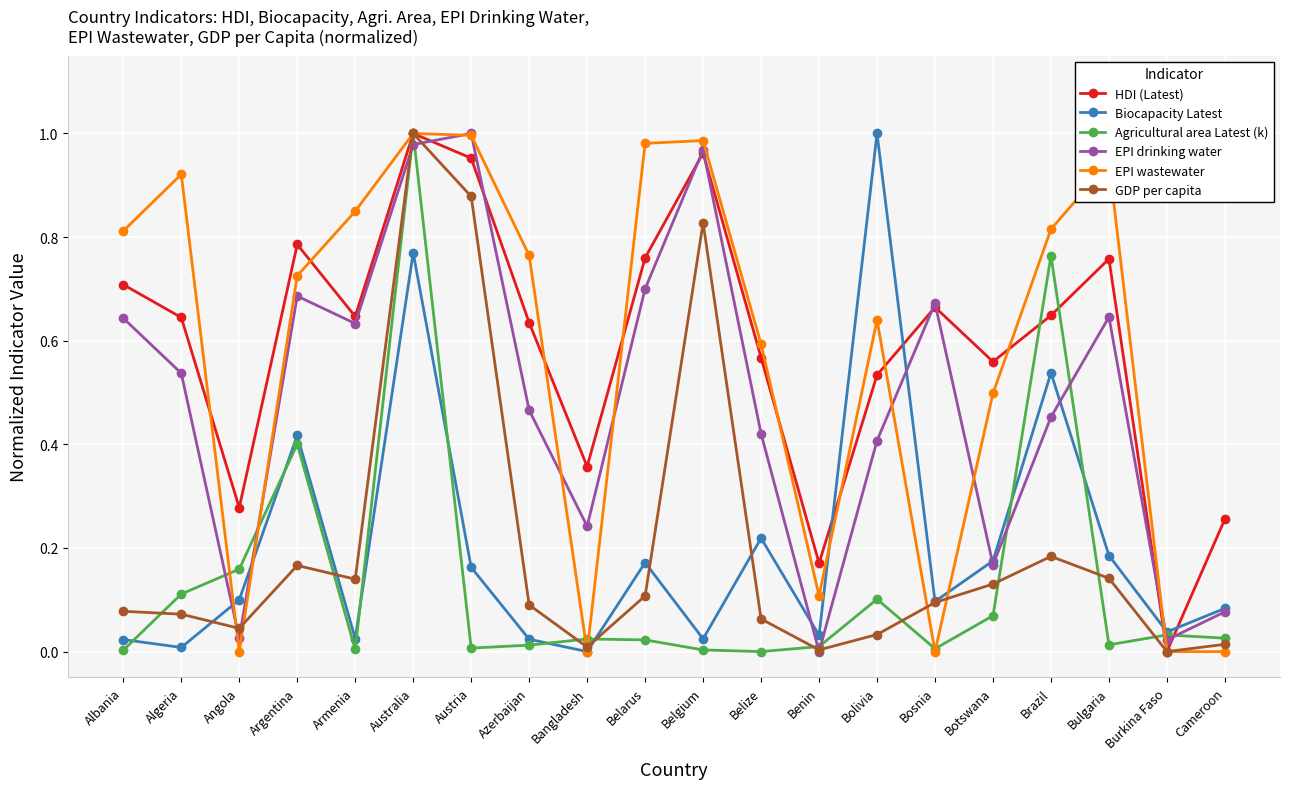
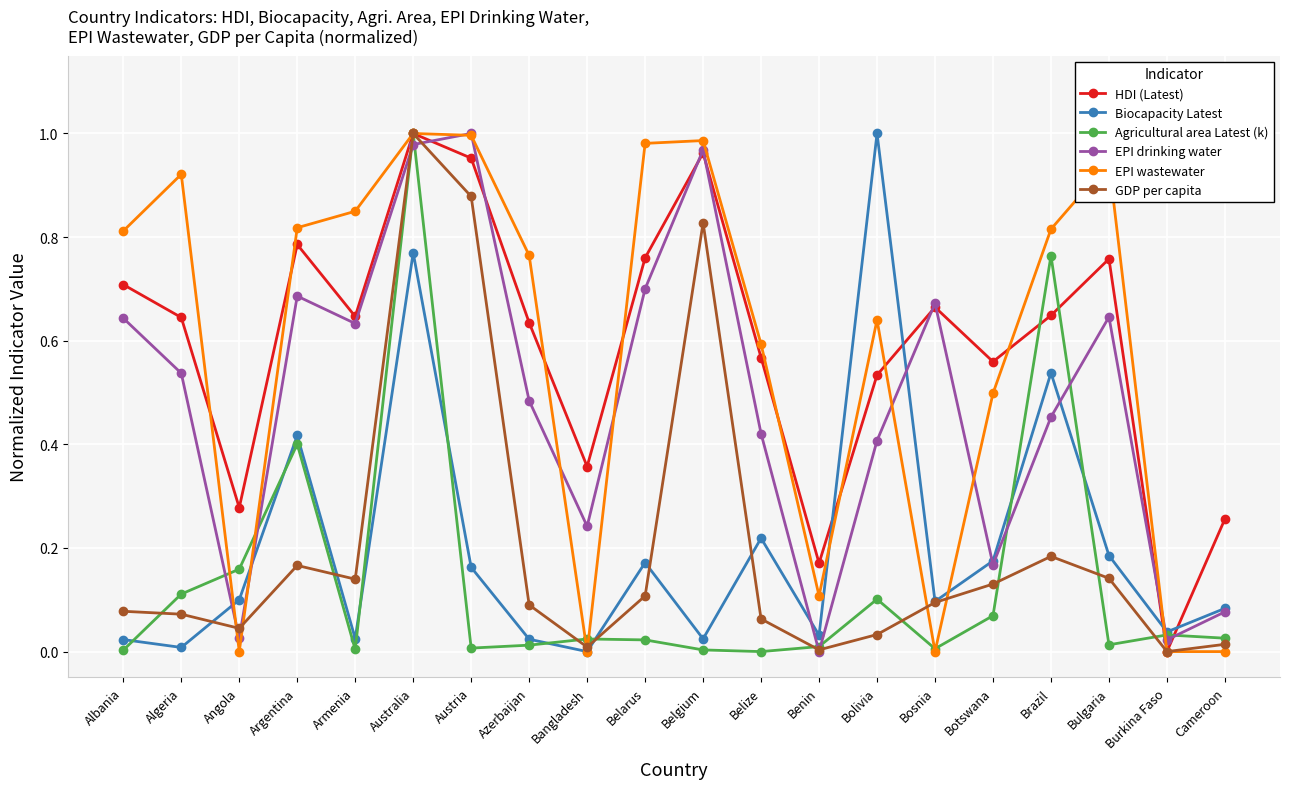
  {
    "HDI (Latest)": {
      "Albania": 0.71,
      "Algeria": 0.64,
      "Angola": 0.28,
      "Argentina": 0.79,
      "Armenia": 0.65,
      "Austria": 0.95,
      "Azerbaijan": 0.63,
      "Bangladesh": 0.36,
      "Belarus": 0.76,
      "Belgium": 0.96,
      "Belize": 0.57,
      "Benin": 0.17,
      "Bolivia": 0.53,
      "Bosnia": 0.66,
      "Botswana": 0.56,
      "Brazil": 0.65,
      "Bulgaria": 0.76,
      "Cameroon": 0.26
    },
    "Biocapacity Latest": {
      "Albania": 0.02,
      "Algeria": 0.01,
      "Angola": 0.10,
      "Argentina": 0.42,
      "Armenia": 0.03,
      "Australia": 0.77,
      "Austria": 0.16,
      "Azerbaijan": 0.02,
      "Belarus": 0.17,
      "Belgium": 0.02,
      "Belize": 0.22,
      "Benin": 0.03,
      "Bolivia": 1.00,
      "Botswana": 0.18,
      "Brazil": 0.54,
      "Bulgaria": 0.19,
      "Burkina Faso": 0.04,
      "Cameroon": 0.08
    },
    "Agricultural area Latest (k)": {
      "Albania": 0.00,
      "Algeria": 0.11,
      "Angola": 0.16,
      "Argentina": 0.40,
      "Armenia": 0.00,
      "Austria": 0.01,
      "Azerbaijan": 0.01,
      "Bangladesh": 0.02,
      "Belarus": 0.02,
      "Belgium": 0.00,
      "Belize": 0.00,
      "Benin": 0.01,
      "Bolivia": 0.10,
      "Bosnia": 0.01,
      "Botswana": 0.07,
      "Brazil": 0.76,
      "Bulgaria": 0.01,
      "Burkina Faso": 0.03,
      "Cameroon": 0.03
    },
    "EPI drinking water": {
      "Albania": 0.64,
      "Algeria": 0.54,
      "Angola": 0.03,
      "Argentina": 0.69,
      "Armenia": 0.63,
      "Australia": 0.98,
-     "Azerbaijan": 0.47,
+     "Azerbaijan": 0.48,
      "Bangladesh": 0.24,
      "Belarus": 0.70,
      "Belgium": 0.97,
      "Belize": 0.42,
      "Bolivia": 0.41,
      "Bosnia": 0.67,
      "Botswana": 0.17,
      "Brazil": 0.45,
      "Bulgaria": 0.65,
      "Burkina Faso": 0.02,
      "Cameroon": 0.08
    },
    "EPI wastewater": {
      "Albania": 0.81,
      "Algeria": 0.92,
      "Angola": 0.00,
-     "Argentina": 0.73,
+     "Argentina": 0.82,
      "Armenia": 0.85,
      "Azerbaijan": 0.76,
      "Belarus": 0.98,
      "Belgium": 0.99,
      "Belize": 0.59,
      "Benin": 0.11,
      "Bolivia": 0.64,
      "Bosnia": 0.00,
      "Botswana": 0.50,
      "Brazil": 0.82,
      "Cameroon": 0.00
    },
    "GDP per capita": {
      "Albania": 0.08,
      "Algeria": 0.07,
      "Angola": 0.04,
      "Argentina": 0.17,
      "Armenia": 0.14,
      "Austria": 0.88,
      "Azerbaijan": 0.09,
      "Bangladesh": 0.01,
      "Belarus": 0.11,
      "Belgium": 0.83,
      "Belize": 0.06,
      "Bolivia": 0.03,
      "Botswana": 0.13,
      "Brazil": 0.18,
      "Bulgaria": 0.14,
      "Cameroon": 0.01
    }
  }
